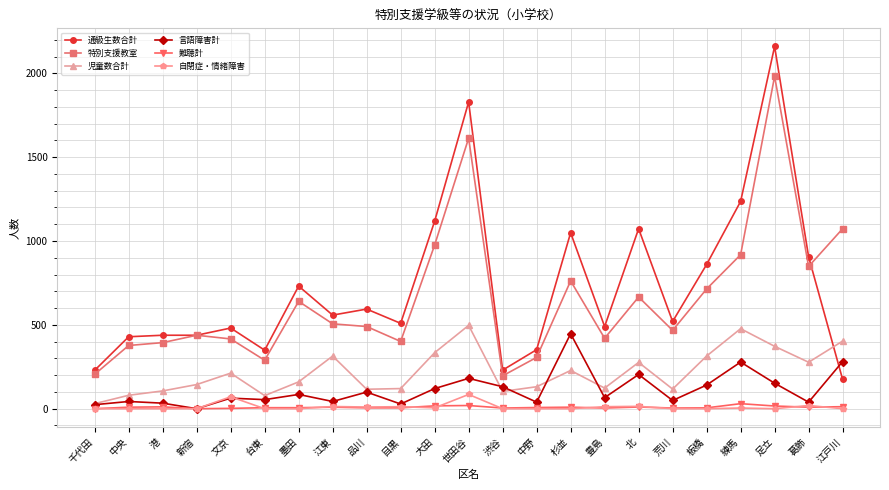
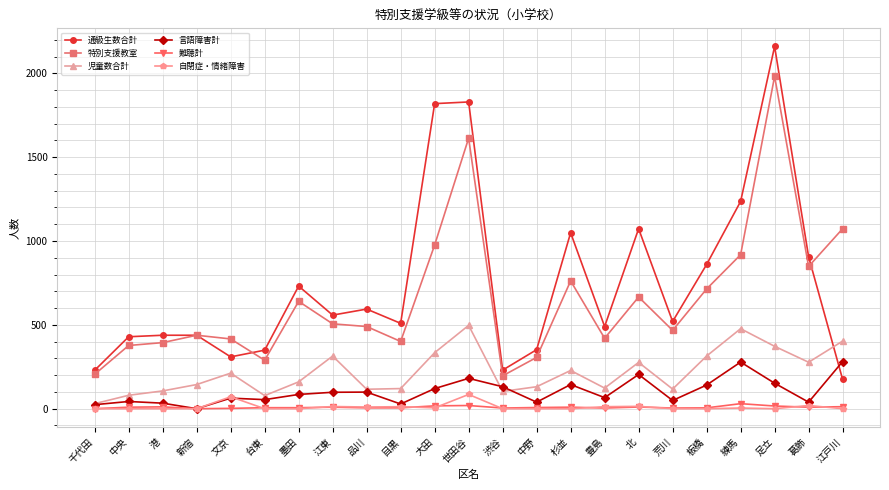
  {
    "通級生数合計": {
      "千代田": 230,
      "中央": 430,
      "港": 440,
-     "文京": 480,
+     "文京": 310,
      "台東": 350,
      "墨田": 730,
      "江東": 560,
      "品川": 590,
      "目黒": 510,
-     "大田": 1120,
+     "大田": 1820,
      "世田谷": 1830,
      "渋谷": 230,
      "中野": 350,
      "杉並": 1050,
      "豊島": 490,
      "北": 1070,
      "荒川": 520,
      "板橋": 860,
      "練馬": 1240,
      "足立": 2160,
      "葛飾": 910,
      "江戸川": 180
    },
    "言語障害計": {
      "中央": 40,
      "港": 30,
      "台東": 50,
      "墨田": 90,
-     "江東": 40,
+     "江東": 100,
      "品川": 100,
      "目黒": 30,
      "大田": 120,
      "世田谷": 180,
      "渋谷": 130,
      "中野": 40,
-     "杉並": 450,
+     "杉並": 140,
      "豊島": 70,
      "北": 200,
      "荒川": 50,
      "板橋": 140,
      "練馬": 280,
      "足立": 150,
      "葛飾": 40,
      "江戸川": 280
    }
  }
